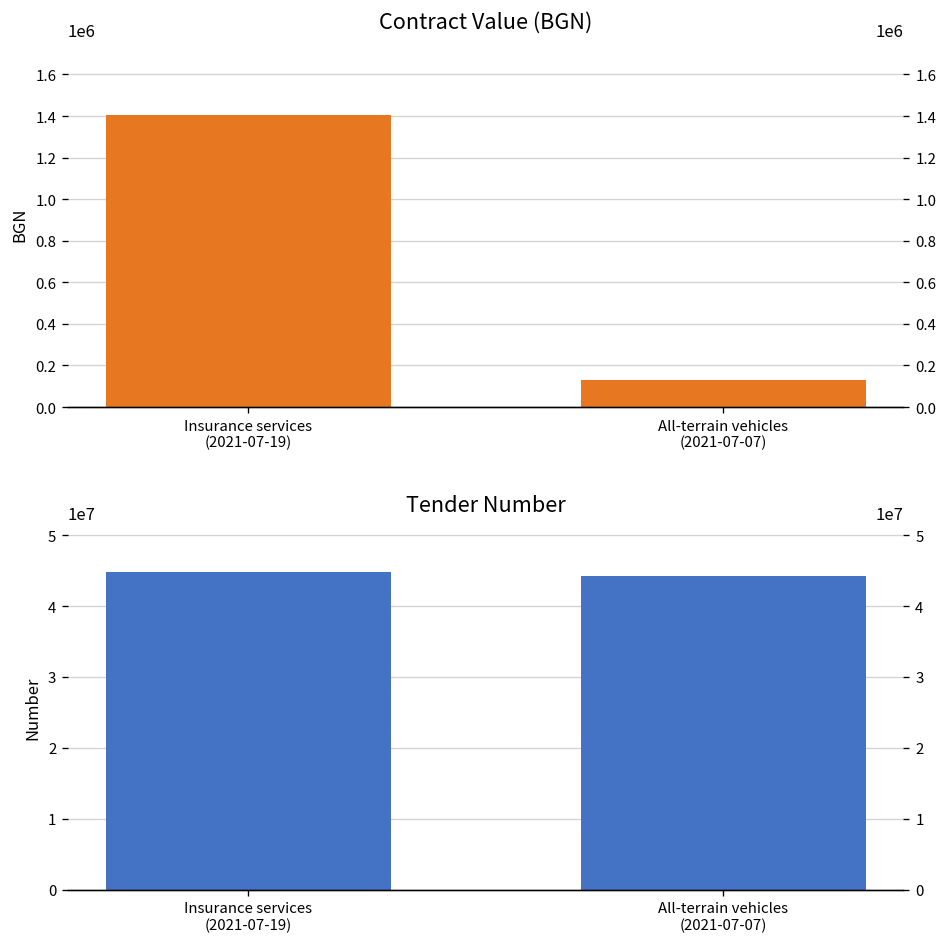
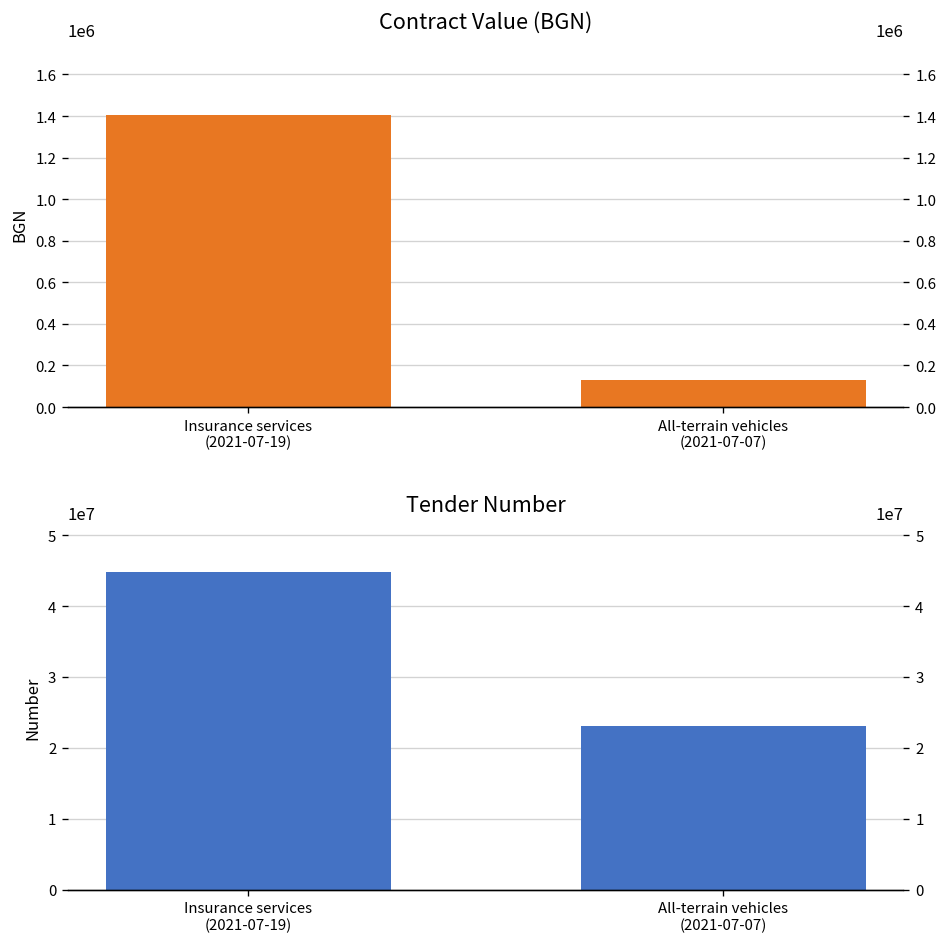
  {
    "Contract Value (BGN)": {
      "Insurance services (2021-07-19)": 1410000,
      "All-terrain vehicles (2021-07-07)": 130000
    },
    "Tender Number": {
      "Insurance services (2021-07-19)": 45000000,
-     "All-terrain vehicles (2021-07-07)": 44000000
+     "All-terrain vehicles (2021-07-07)": 23000000
    }
  }
